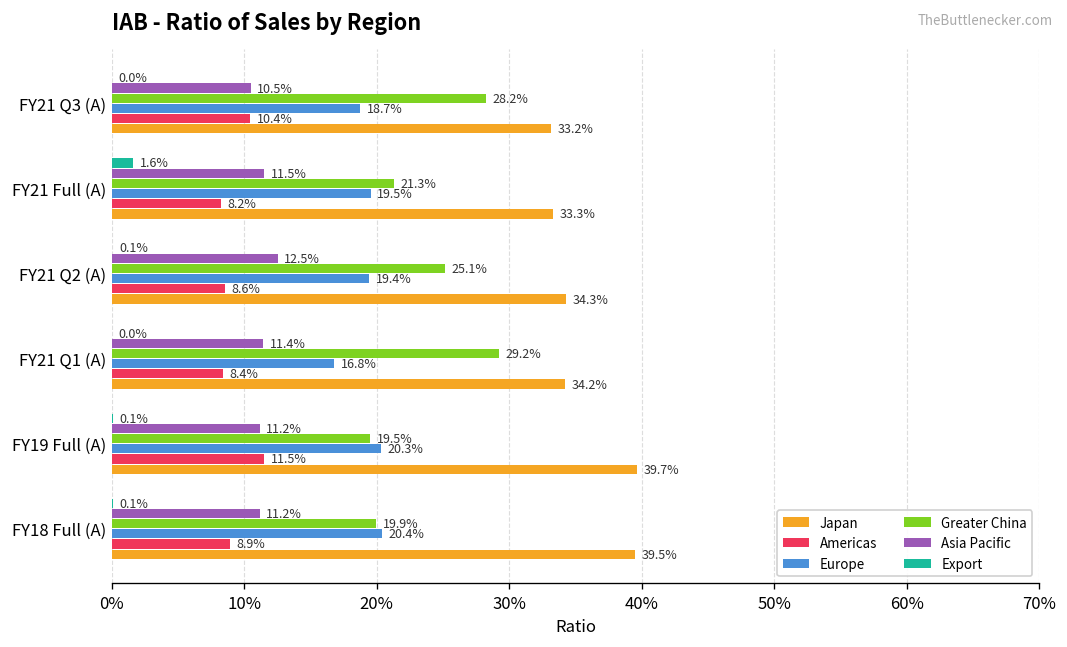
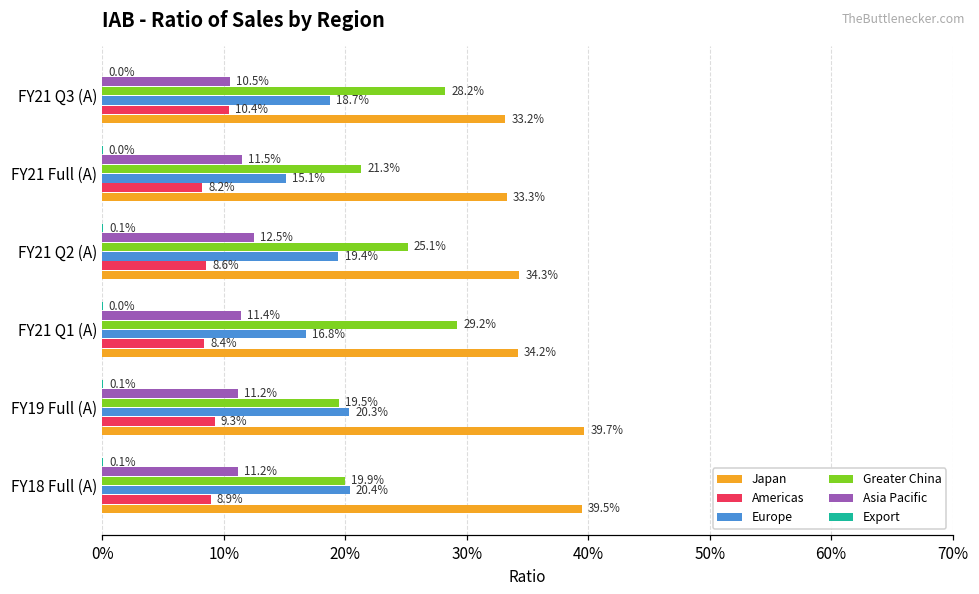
  {
    "Japan": {
      "FY21 Q3 (A)": "33.2%",
      "FY21 Full (A)": "33.3%",
      "FY21 Q2 (A)": "34.3%",
      "FY21 Q1 (A)": "34.2%",
      "FY19 Full (A)": "39.7%",
      "FY18 Full (A)": "39.5%"
    },
    "Americas": {
      "FY21 Q3 (A)": "10.4%",
      "FY21 Full (A)": "8.2%",
      "FY21 Q2 (A)": "8.6%",
      "FY21 Q1 (A)": "8.4%",
-     "FY19 Full (A)": "11.5%",
+     "FY19 Full (A)": "9.3%",
      "FY18 Full (A)": "8.9%"
    },
    "Europe": {
      "FY21 Q3 (A)": "18.7%",
-     "FY21 Full (A)": "19.5%",
+     "FY21 Full (A)": "15.1%",
      "FY21 Q2 (A)": "19.4%",
      "FY21 Q1 (A)": "16.8%",
      "FY19 Full (A)": "20.3%",
      "FY18 Full (A)": "20.4%"
    },
    "Greater China": {
      "FY21 Q3 (A)": "28.2%",
      "FY21 Full (A)": "21.3%",
      "FY21 Q2 (A)": "25.1%",
      "FY21 Q1 (A)": "29.2%",
      "FY19 Full (A)": "19.5%",
      "FY18 Full (A)": "19.9%"
    },
    "Asia Pacific": {
      "FY21 Q3 (A)": "10.5%",
      "FY21 Full (A)": "11.5%",
      "FY21 Q2 (A)": "12.5%",
      "FY21 Q1 (A)": "11.4%",
      "FY19 Full (A)": "11.2%",
      "FY18 Full (A)": "11.2%"
    },
    "Export": {
      "FY21 Q3 (A)": "0.0%",
-     "FY21 Full (A)": "1.6%",
+     "FY21 Full (A)": "0.0%",
      "FY21 Q2 (A)": "0.1%",
      "FY21 Q1 (A)": "0.0%",
      "FY19 Full (A)": "0.1%",
      "FY18 Full (A)": "0.1%"
    }
  }
